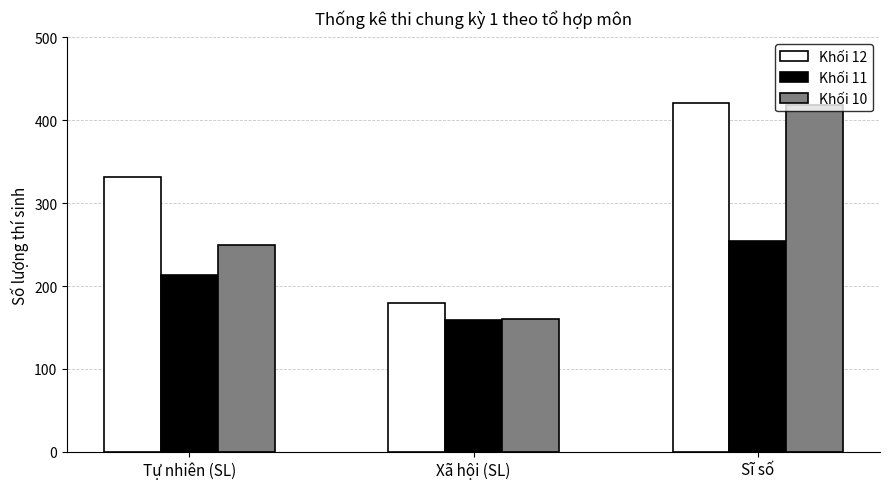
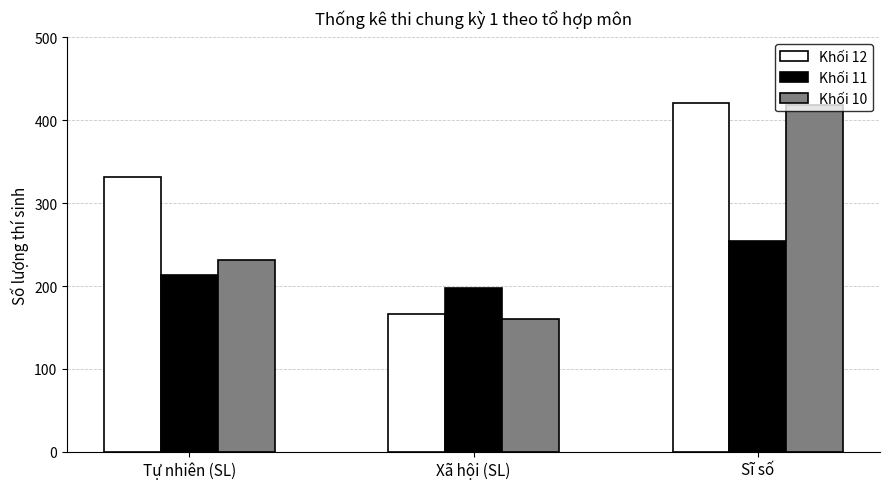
  {
    "Khối 12": {
      "Tự nhiên (SL)": 330,
-     "Xã hội (SL)": 180,
+     "Xã hội (SL)": 170,
      "Sĩ số": 420
    },
    "Khối 11": {
      "Tự nhiên (SL)": 210,
-     "Xã hội (SL)": 160,
+     "Xã hội (SL)": 200,
      "Sĩ số": 250
    },
    "Khối 10": {
-     "Tự nhiên (SL)": 250,
+     "Tự nhiên (SL)": 230,
      "Xã hội (SL)": 160
    }
  }
